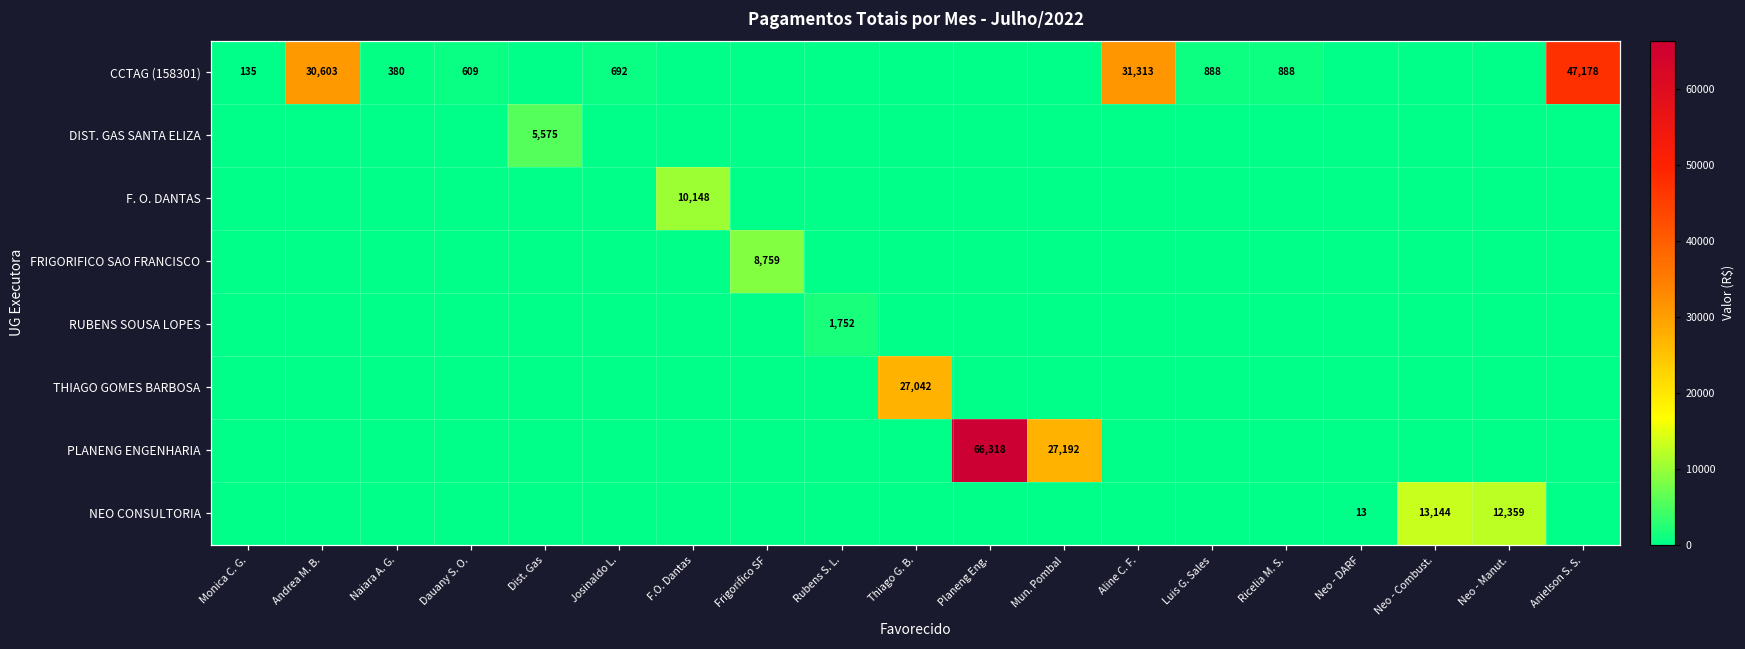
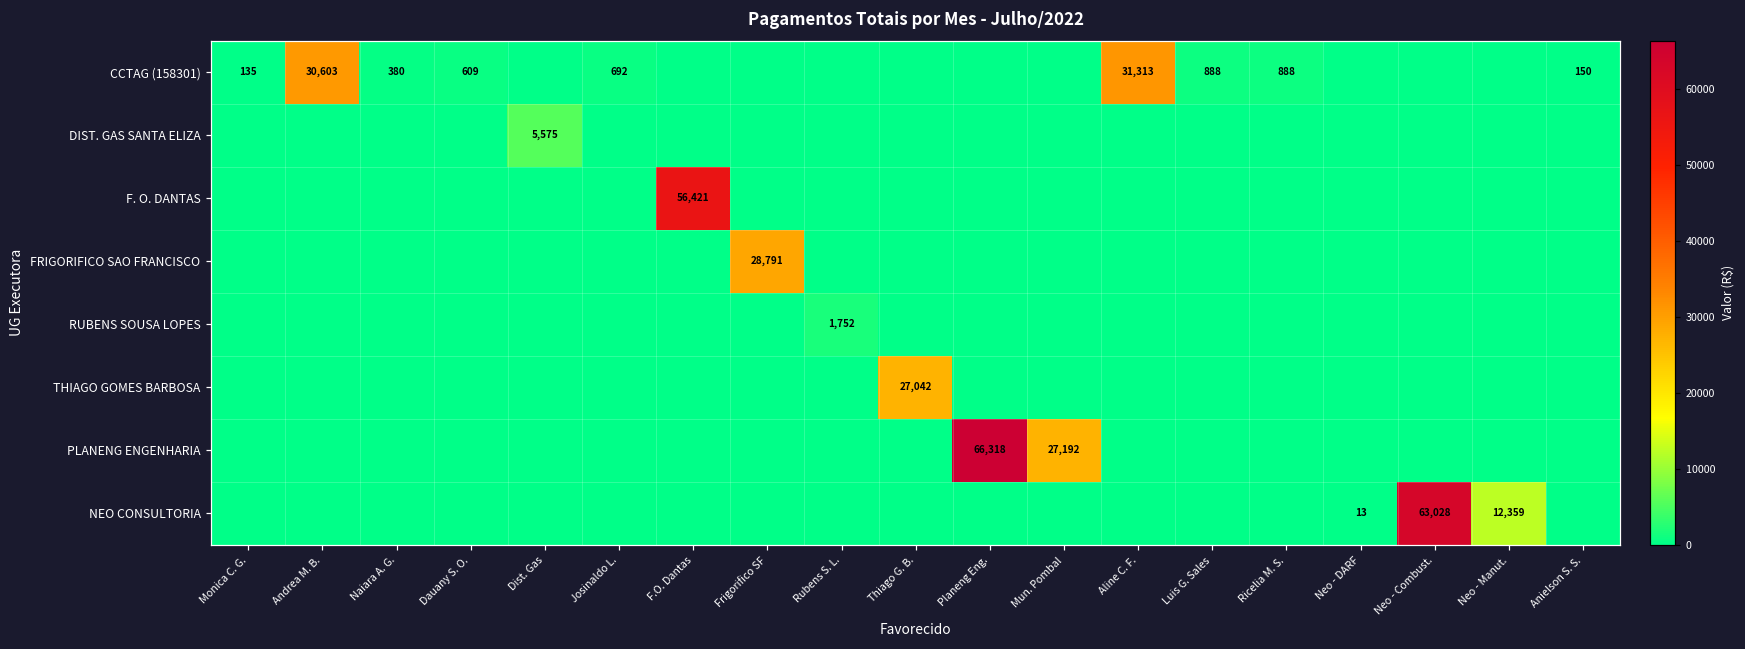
  {
    "CCTAG (158301)": {
      "Monica C. G.": "135",
      "Andrea M. B.": "30,603",
      "Naiara A. G.": "380",
      "Dauany S. O.": "609",
      "Josinaldo L.": "692",
      "Aline C. F.": "31,313",
      "Luis G. Sales": "888",
      "Ricelia M. S.": "888",
-     "Anielson S. S.": "47,178"
+     "Anielson S. S.": "150"
    },
    "DIST. GAS SANTA ELIZA": {
      "Dist. Gas": "5,575"
    },
    "F. O. DANTAS": {
-     "F.O. Dantas": "10,148"
+     "F.O. Dantas": "56,421"
    },
    "FRIGORIFICO SAO FRANCISCO": {
-     "Frigorifico SF": "8,759"
+     "Frigorifico SF": "28,791"
    },
    "RUBENS SOUSA LOPES": {
      "Rubens S. L.": "1,752"
    },
    "THIAGO GOMES BARBOSA": {
      "Thiago G. B.": "27,042"
    },
    "PLANENG ENGENHARIA": {
      "Planeng Eng.": "66,318",
      "Mun. Pombal": "27,192"
    },
    "NEO CONSULTORIA": {
      "Neo - DARF": "13",
-     "Neo - Combust.": "13,144",
+     "Neo - Combust.": "63,028",
      "Neo - Manut.": "12,359"
    }
  }
